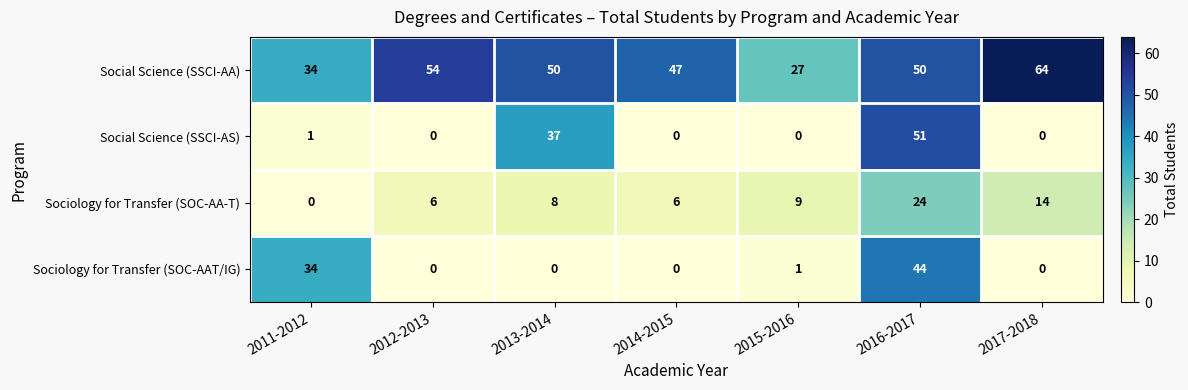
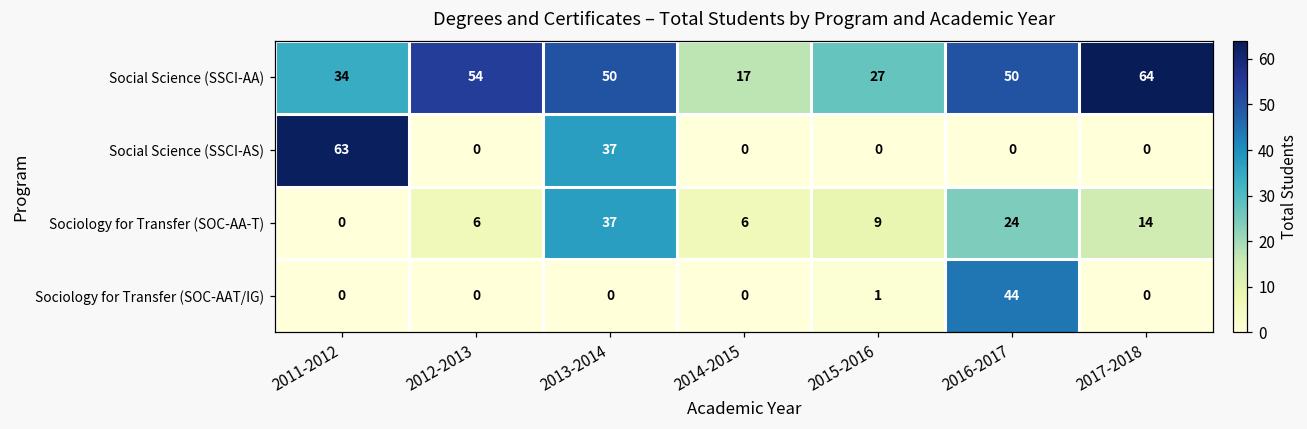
  {
    "Social Science (SSCI-AA)": {
      "2011-2012": 34,
      "2012-2013": 54,
      "2013-2014": 50,
-     "2014-2015": 47,
+     "2014-2015": 17,
      "2015-2016": 27,
      "2016-2017": 50,
      "2017-2018": 64
    },
    "Social Science (SSCI-AS)": {
-     "2011-2012": 1,
+     "2011-2012": 63,
      "2012-2013": 0,
      "2013-2014": 37,
      "2014-2015": 0,
      "2015-2016": 0,
-     "2016-2017": 51,
+     "2016-2017": 0,
      "2017-2018": 0
    },
    "Sociology for Transfer (SOC-AA-T)": {
      "2011-2012": 0,
      "2012-2013": 6,
-     "2013-2014": 8,
+     "2013-2014": 37,
      "2014-2015": 6,
      "2015-2016": 9,
      "2016-2017": 24,
      "2017-2018": 14
    },
    "Sociology for Transfer (SOC-AAT/IG)": {
-     "2011-2012": 34,
+     "2011-2012": 0,
      "2012-2013": 0,
      "2013-2014": 0,
      "2014-2015": 0,
      "2015-2016": 1,
      "2016-2017": 44,
      "2017-2018": 0
    }
  }
